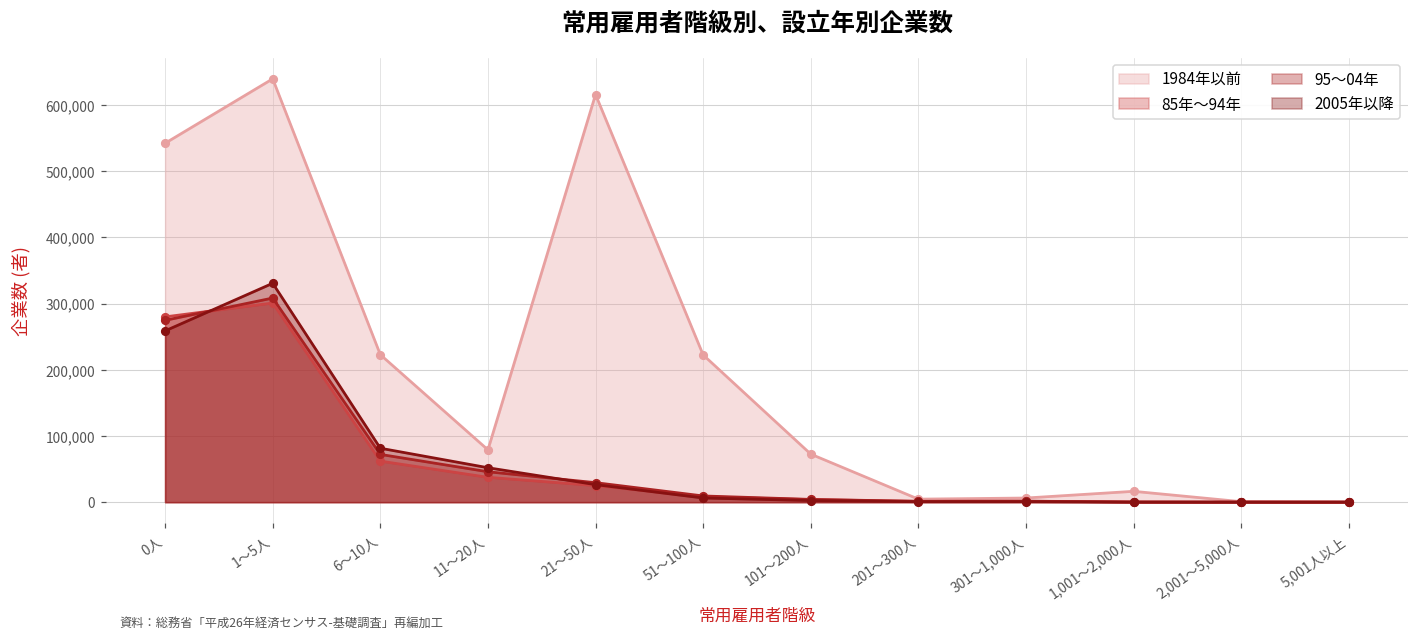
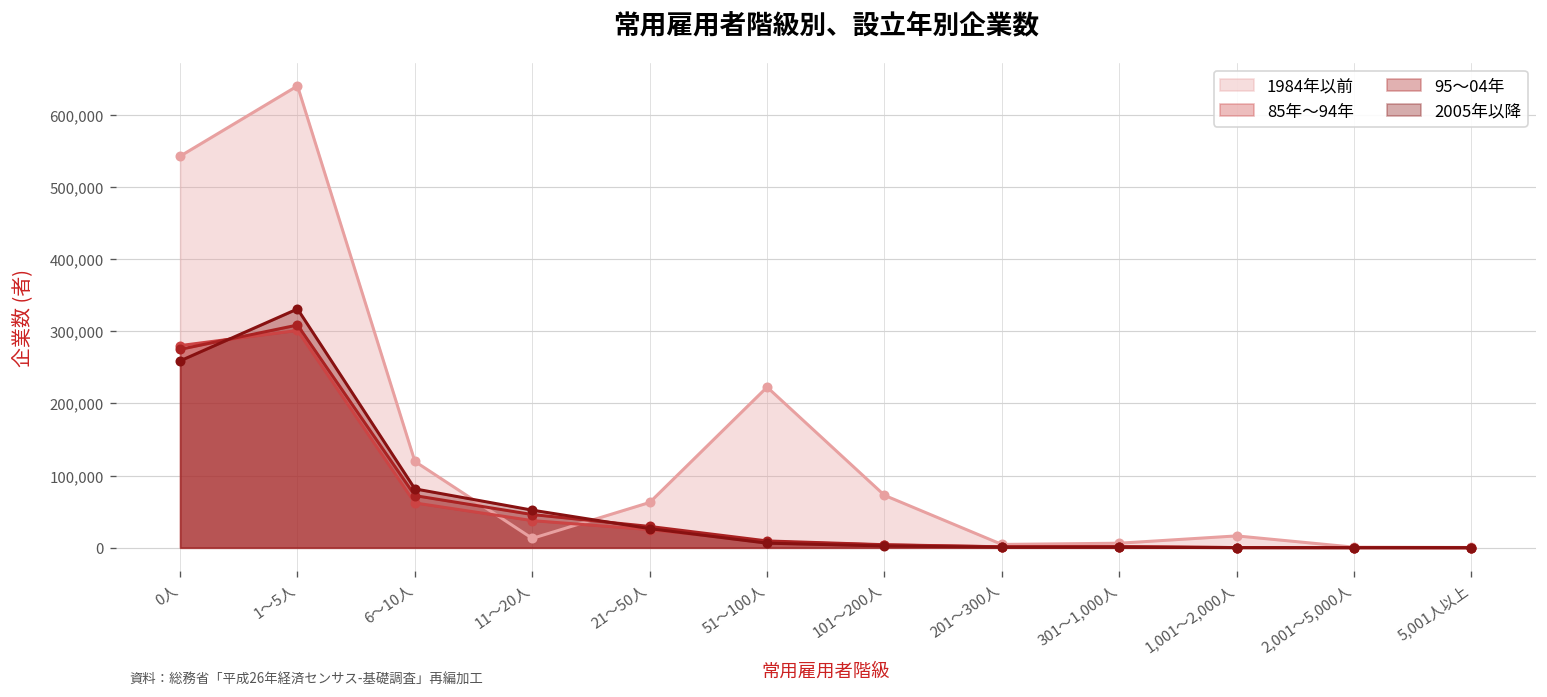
  {
    "1984年以前": {
      "0人": "540,000",
      "1～5人": "640,000",
-     "6～10人": "220,000",
-     "11～20人": "80,000",
-     "21～50人": "620,000",
+     "6～10人": "120,000",
+     "11～20人": "10,000",
+     "21～50人": "60,000",
      "51～100人": "220,000",
      "101～200人": "70,000",
      "301～1,000人": "10,000",
      "1,001～2,000人": "20,000"
    }
  }
